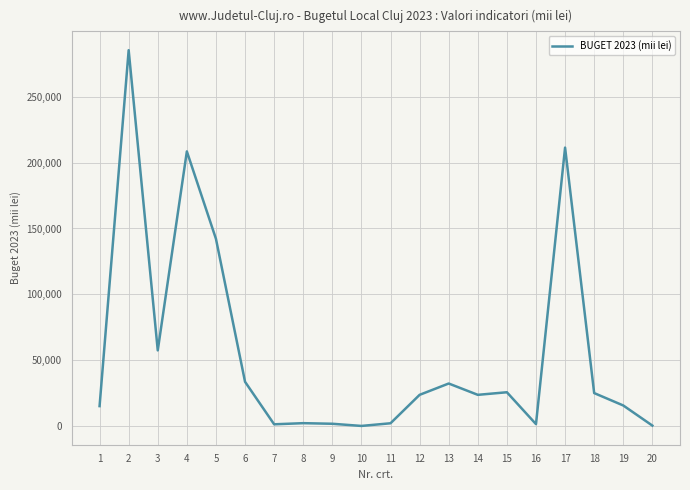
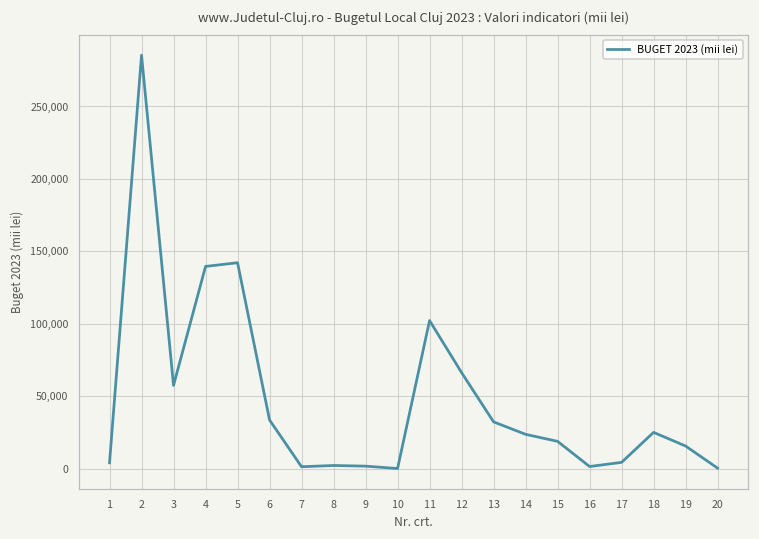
  {
-   "1": "15,000",
+   "1": "4,000",
    "2": "285,000",
    "3": "57,000",
-   "4": "209,000",
+   "4": "140,000",
    "5": "142,000",
    "6": "34,000",
    "7": "1,000",
    "8": "2,000",
    "9": "2,000",
    "10": "0",
-   "11": "2,000",
-   "12": "24,000",
+   "11": "102,000",
+   "12": "66,000",
    "13": "32,000",
    "14": "24,000",
-   "15": "26,000",
+   "15": "19,000",
    "16": "1,000",
-   "17": "211,000",
+   "17": "4,000",
    "18": "25,000",
    "19": "16,000",
    "20": "0"
  }
